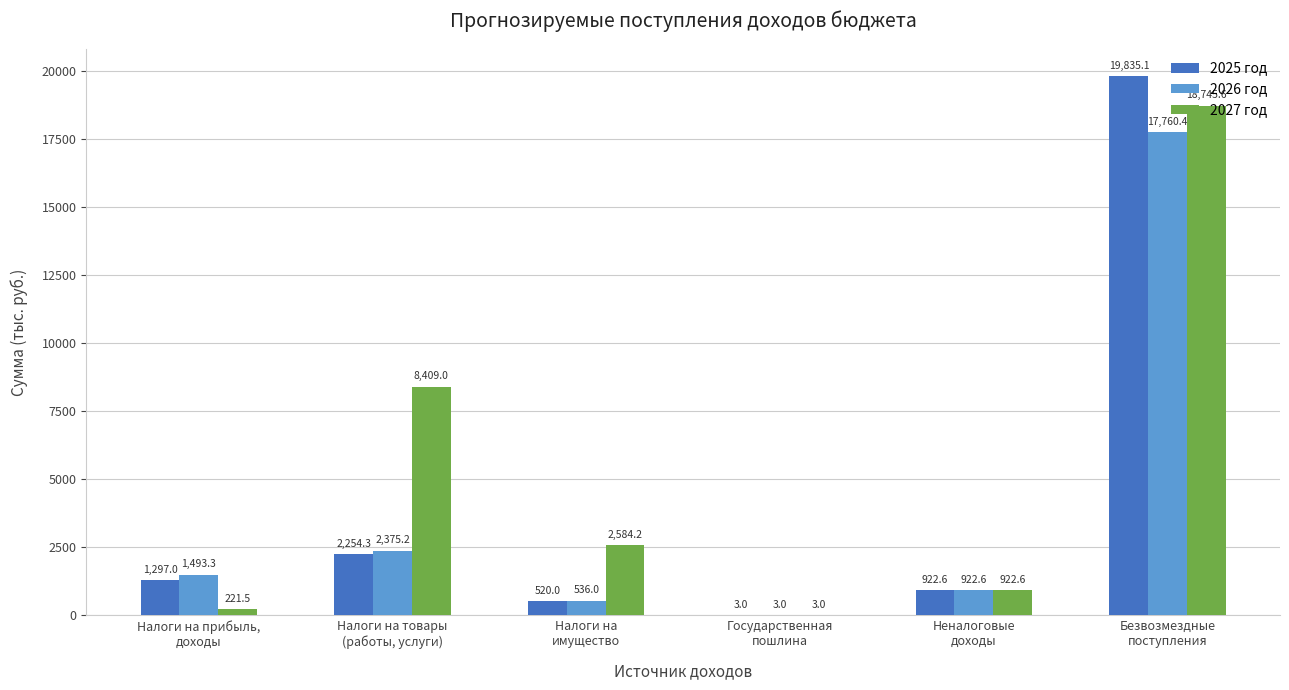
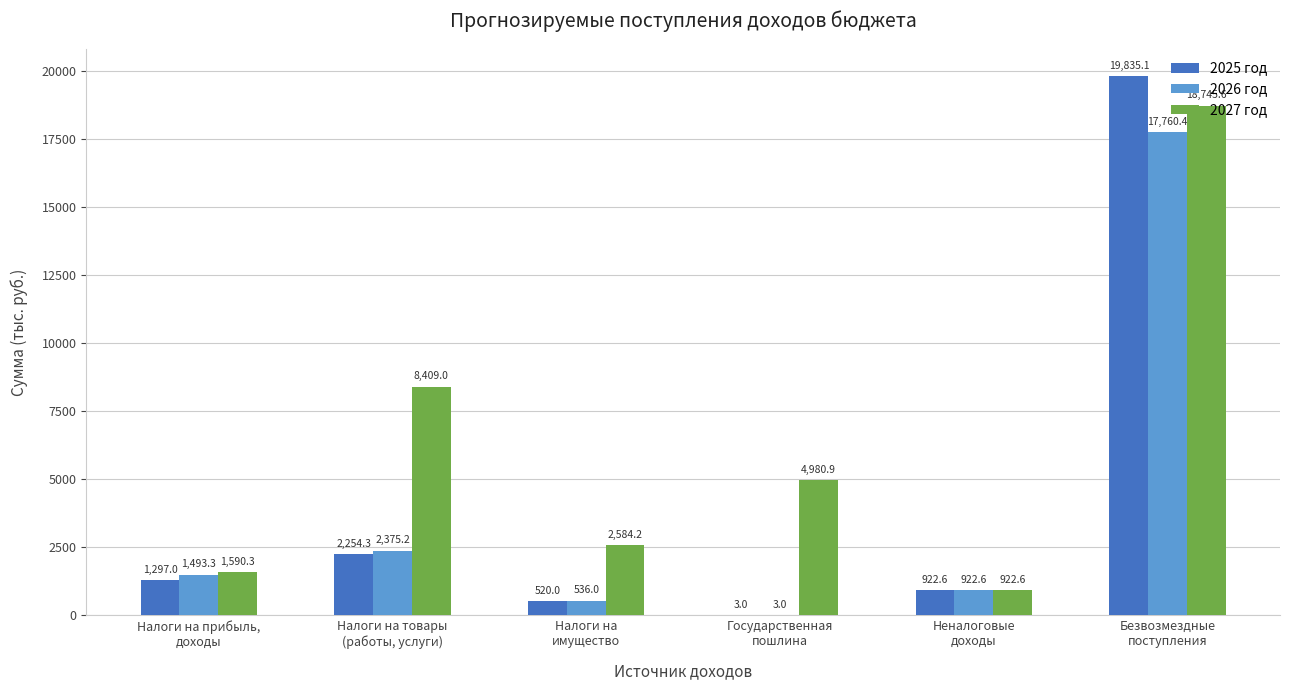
  {
    "2027 год": {
-     "Налоги на прибыль, доходы": "221.5",
+     "Налоги на прибыль, доходы": "1,590.3",
      "Налоги на товары (работы, услуги)": "8,409.0",
      "Налоги на имущество": "2,584.2",
-     "Государственная пошлина": "3.0",
+     "Государственная пошлина": "4,980.9",
      "Неналоговые доходы": "922.6",
      "Безвозмездные поступления": "18,745.6"
    }
  }
